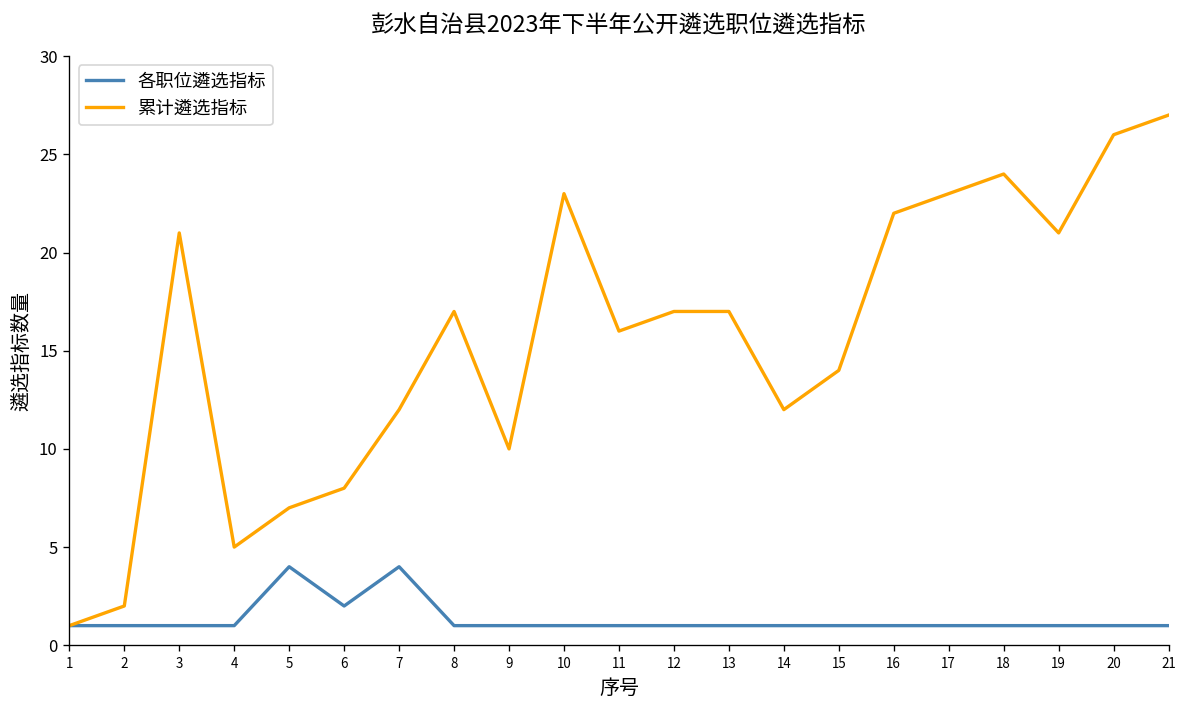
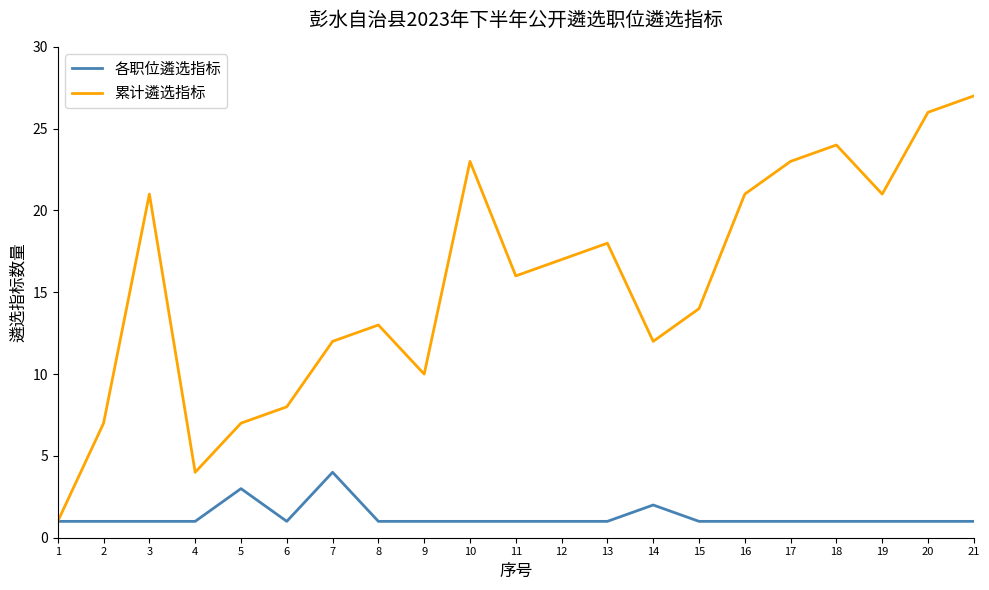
  {
    "各职位遴选指标": {
      "2": 1,
      "3": 1,
      "4": 1,
-     "5": 4,
-     "6": 2,
+     "5": 3,
+     "6": 1,
      "7": 4,
      "8": 1,
      "9": 1,
      "10": 1,
      "11": 1,
      "12": 1,
      "13": 1,
-     "14": 1,
+     "14": 2,
      "15": 1,
      "16": 1,
      "17": 1,
      "18": 1,
      "19": 1,
      "20": 1,
      "21": 1
    },
    "累计遴选指标": {
-     "2": 2,
+     "2": 7,
      "3": 21,
-     "4": 5,
+     "4": 4,
      "5": 7,
      "6": 8,
      "7": 12,
-     "8": 17,
+     "8": 13,
      "9": 10,
      "10": 23,
      "11": 16,
      "12": 17,
-     "13": 17,
+     "13": 18,
      "14": 12,
      "15": 14,
-     "16": 22,
+     "16": 21,
      "17": 23,
      "18": 24,
      "19": 21,
      "20": 26,
      "21": 27
    }
  }
